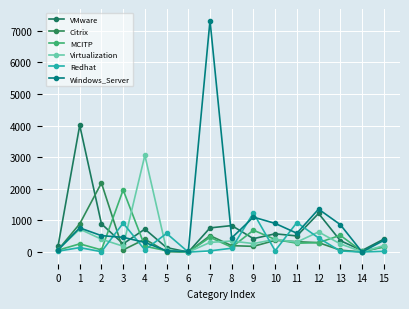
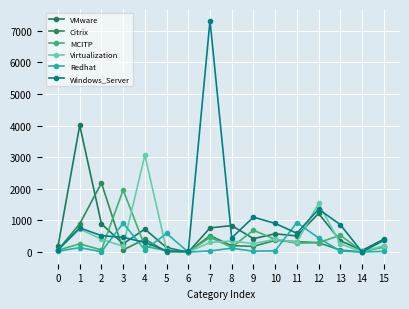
  {
    "Virtualization": {
      "2": 400,
      "4": 3100,
      "7": 300,
      "8": 400,
      "9": 300,
-     "12": 600,
+     "12": 1500,
      "13": 300
    },
    "Redhat": {
      "1": 100,
      "3": 900,
      "4": 100,
      "5": 600,
      "7": 0,
-     "9": 1200,
+     "9": 0,
      "10": 0,
      "11": 900,
      "12": 400,
      "15": 0
    }
  }
